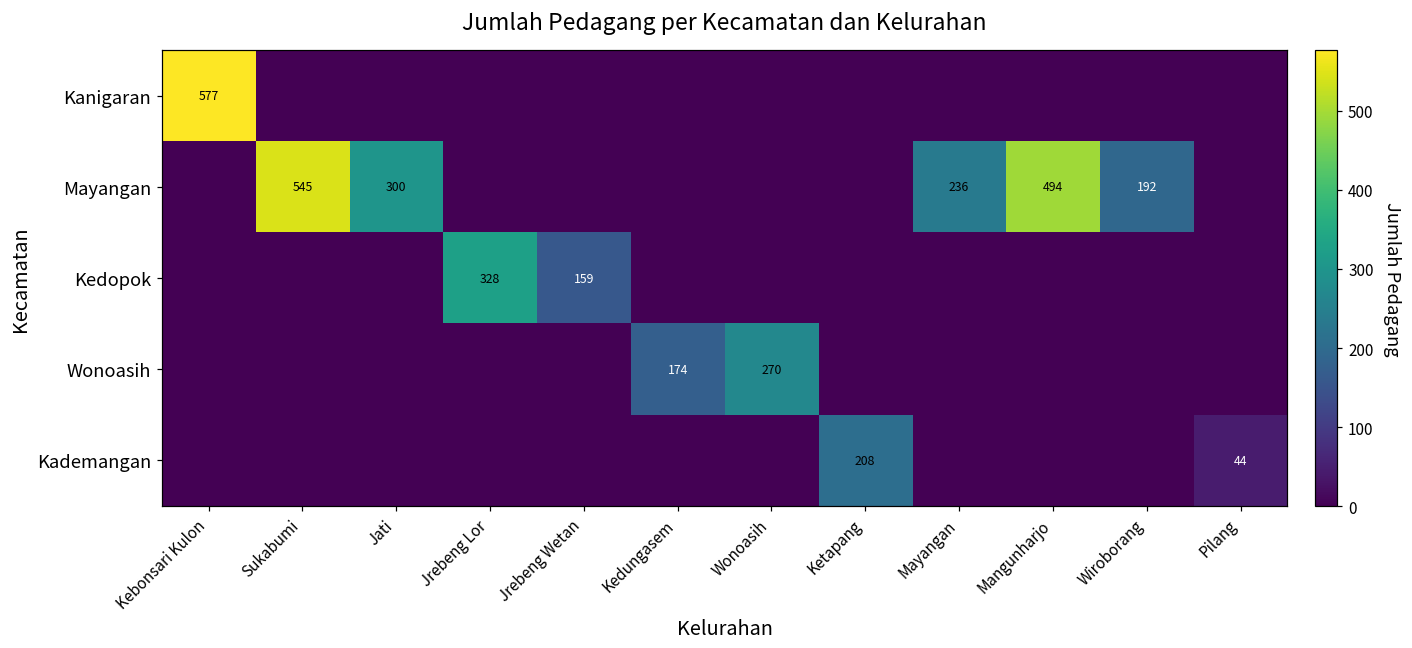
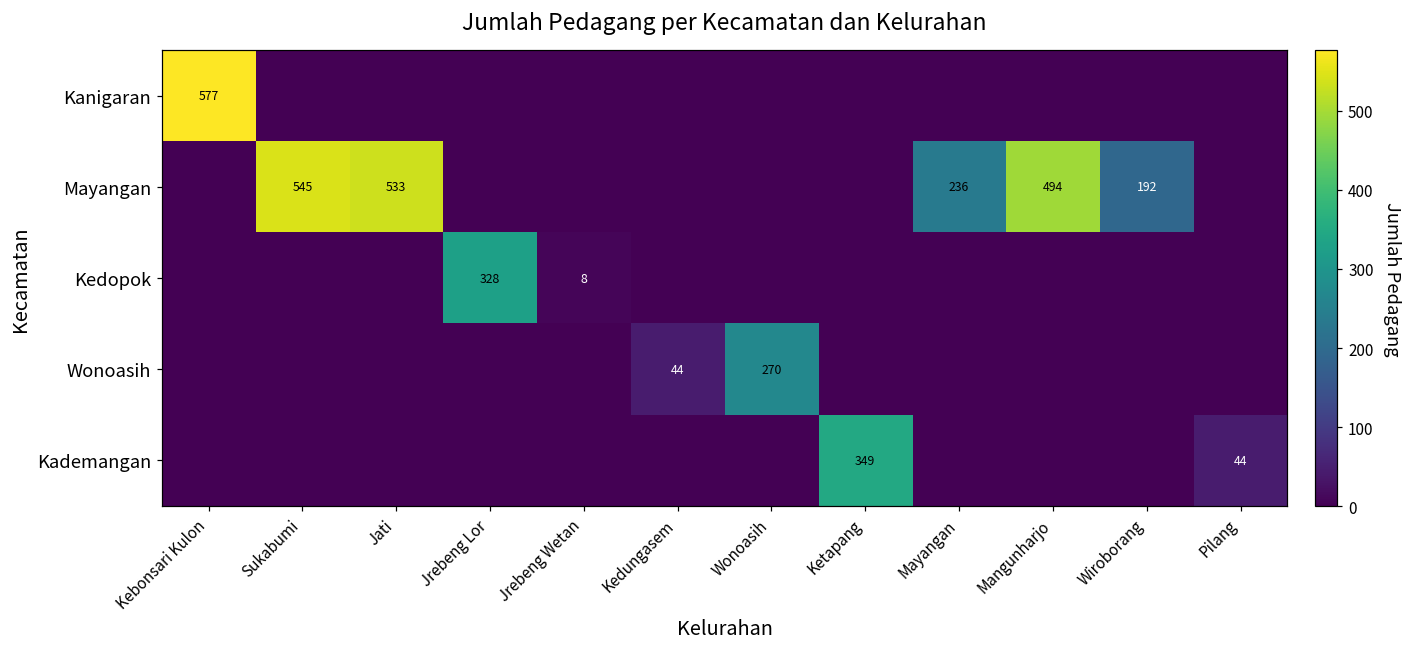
  {
    "Kanigaran": {
      "Kebonsari Kulon": 577
    },
    "Mayangan": {
      "Sukabumi": 545,
-     "Jati": 300,
+     "Jati": 533,
      "Mayangan": 236,
      "Mangunharjo": 494,
      "Wiroborang": 192
    },
    "Kedopok": {
      "Jrebeng Lor": 328,
-     "Jrebeng Wetan": 159
+     "Jrebeng Wetan": 8
    },
    "Wonoasih": {
-     "Kedungasem": 174,
+     "Kedungasem": 44,
      "Wonoasih": 270
    },
    "Kademangan": {
-     "Ketapang": 208,
+     "Ketapang": 349,
      "Pilang": 44
    }
  }
